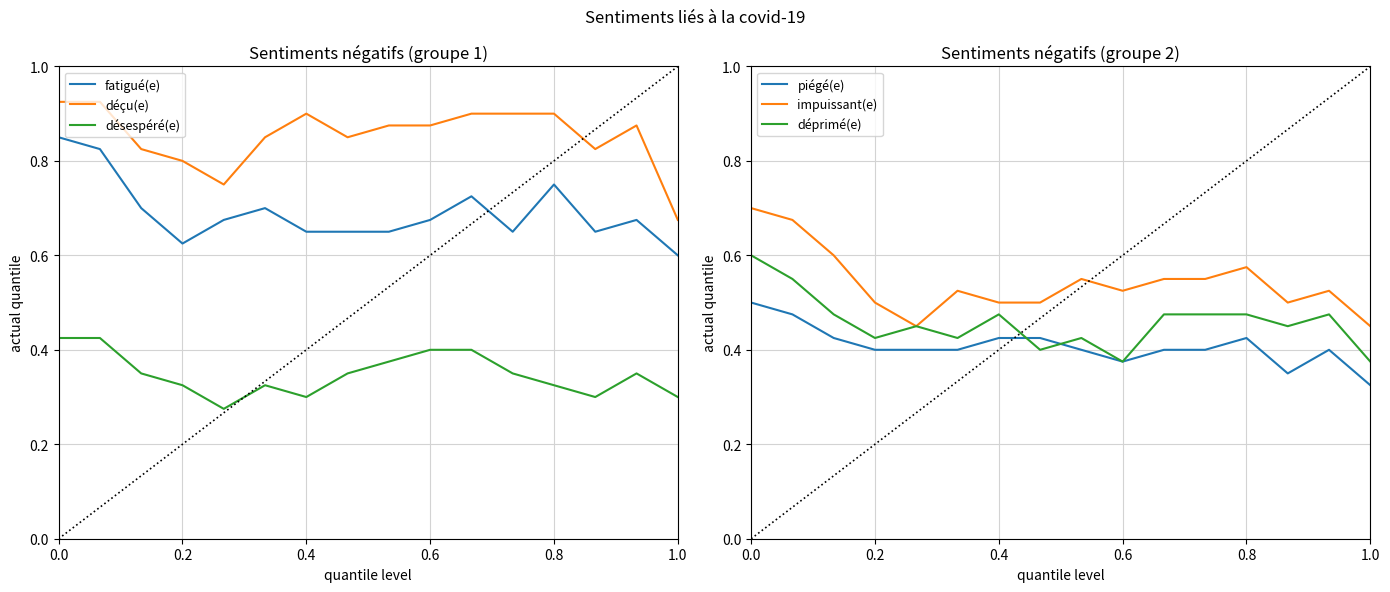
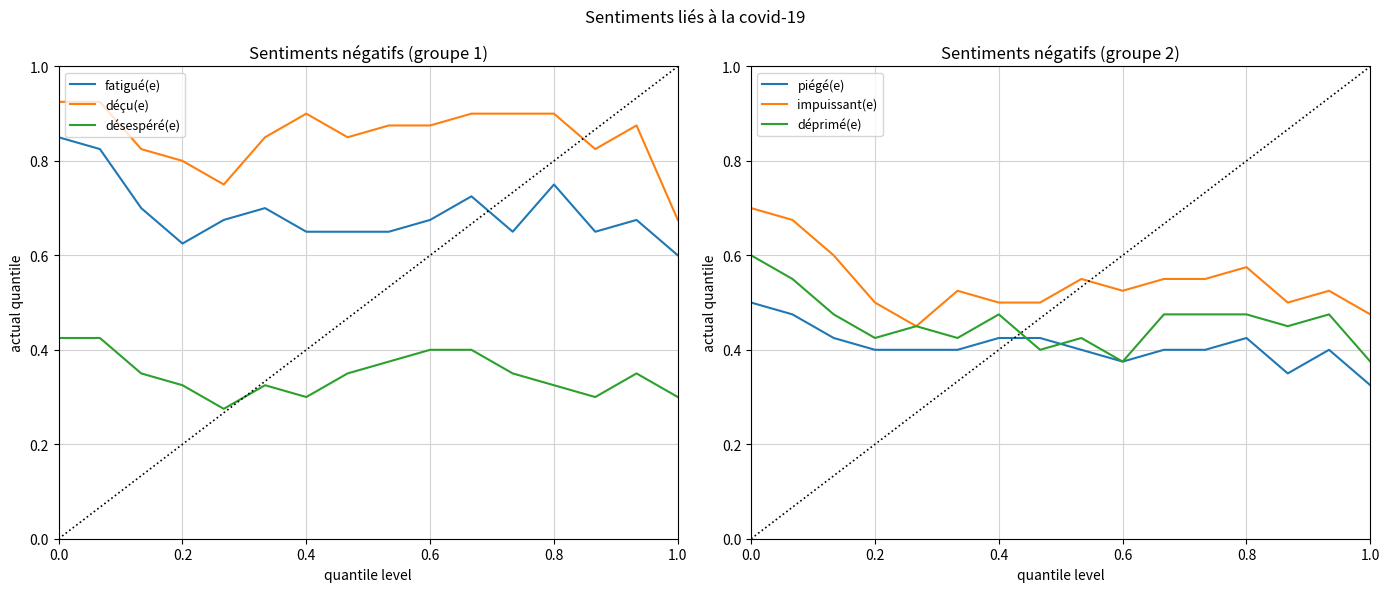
  {
    "Sentiments négatifs (groupe 1)": {
      "fatigué(e)": {
        "0.0": 0.85,
        "0.2": 0.63,
        "0.4": 0.65,
        "0.6": 0.68,
        "0.8": 0.75,
        "1.0": 0.60
      },
      "déçu(e)": {
        "0.0": 0.93,
        "0.2": 0.80,
        "0.4": 0.90,
        "0.6": 0.88,
        "0.8": 0.90,
        "1.0": 0.68
      },
      "désespéré(e)": {
        "0.0": 0.43,
        "0.2": 0.33,
        "0.4": 0.30,
        "0.6": 0.40,
        "0.8": 0.33,
        "1.0": 0.30
      }
    },
    "Sentiments négatifs (groupe 2)": {
      "piégé(e)": {
        "0.0": 0.50,
        "0.2": 0.40,
        "0.4": 0.43,
        "0.8": 0.43,
        "1.0": 0.33
      },
      "impuissant(e)": {
        "0.0": 0.70,
        "0.2": 0.50,
        "0.4": 0.50,
        "0.6": 0.53,
        "0.8": 0.58,
-       "1.0": 0.45
+       "1.0": 0.48
      },
      "déprimé(e)": {
        "0.0": 0.60,
        "0.2": 0.43,
        "0.4": 0.48,
        "0.8": 0.48,
        "1.0": 0.38
      }
    }
  }
